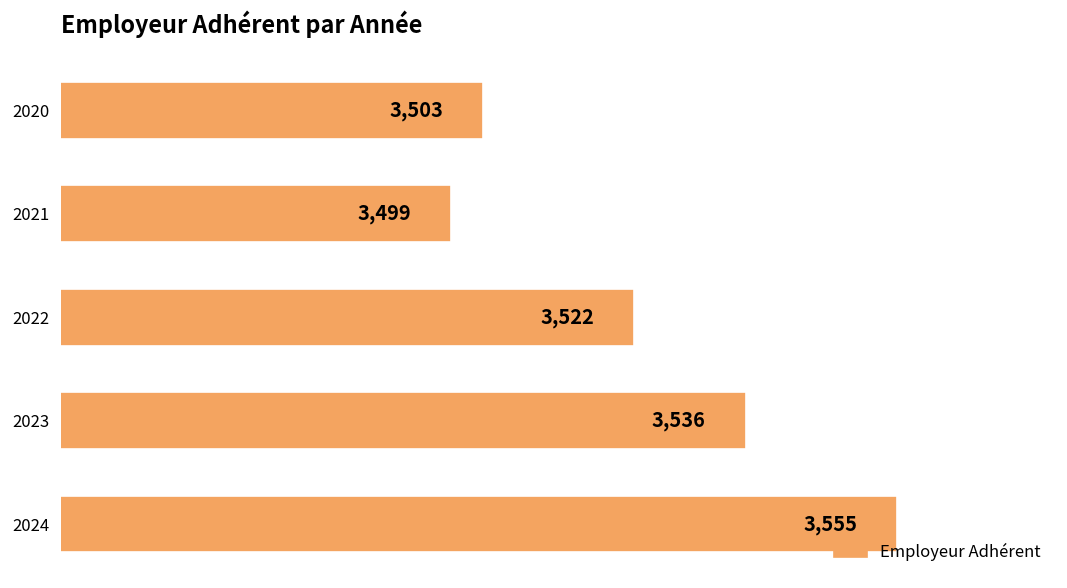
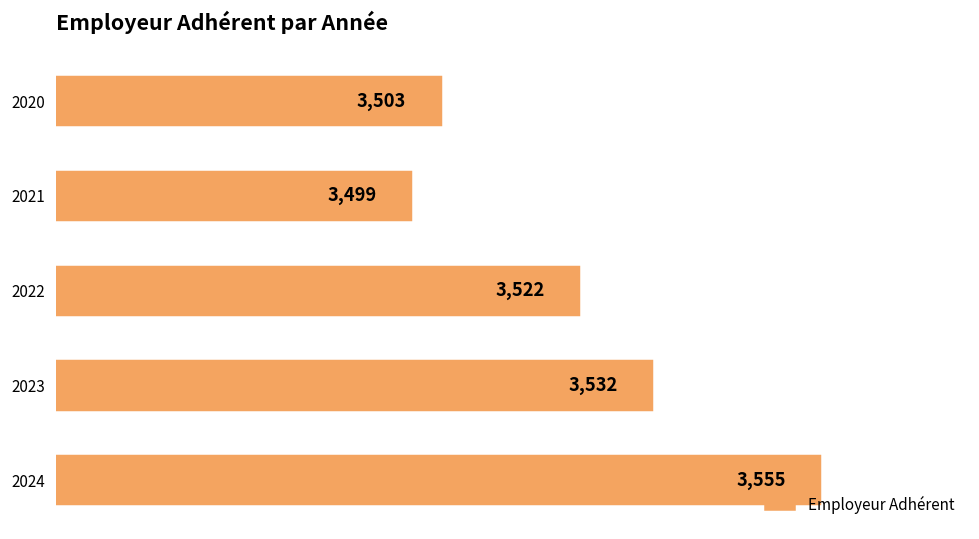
  {
    "2020": "3,503",
    "2021": "3,499",
    "2022": "3,522",
-   "2023": "3,536",
+   "2023": "3,532",
    "2024": "3,555"
  }
